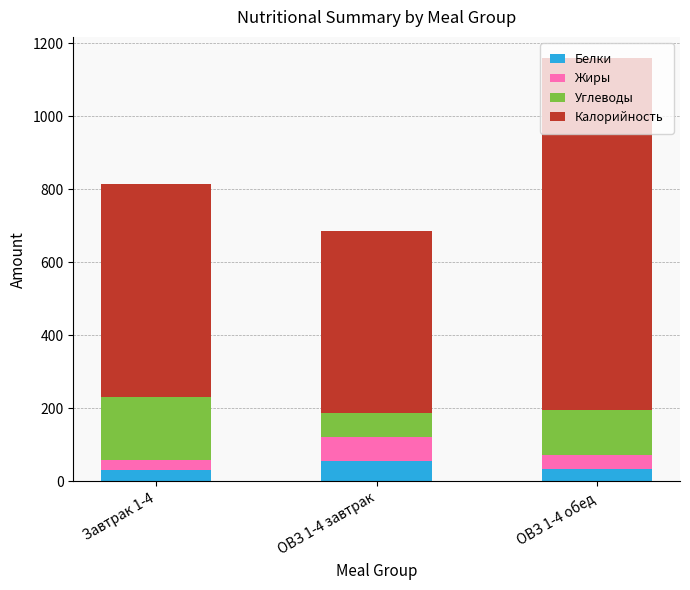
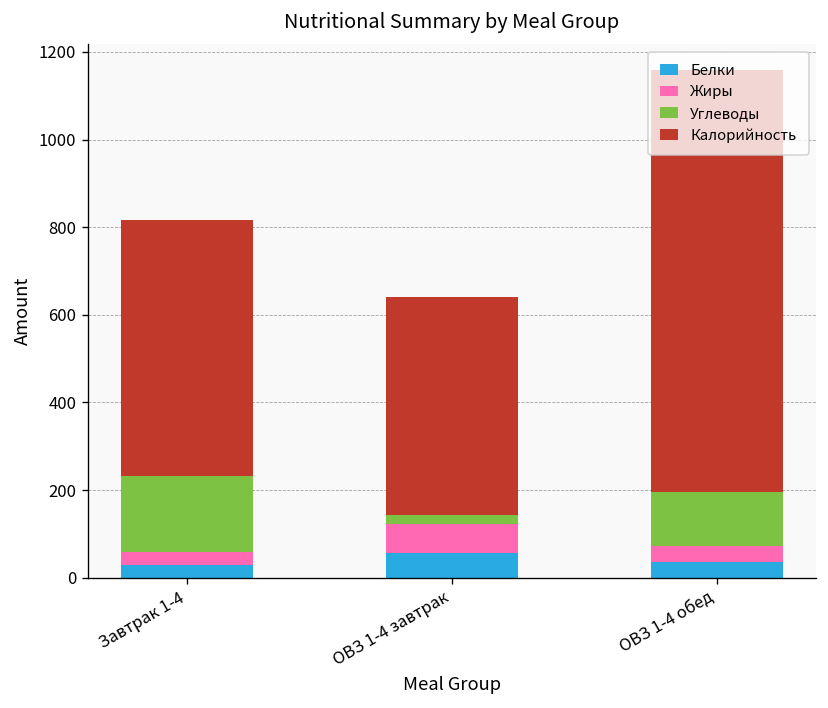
  {
    "Белки": {
      "Завтрак 1-4": 30,
      "ОВЗ 1-4 завтрак": 60,
      "ОВЗ 1-4 обед": 40
    },
    "Жиры": {
      "Завтрак 1-4": 30,
      "ОВЗ 1-4 завтрак": 70,
      "ОВЗ 1-4 обед": 40
    },
    "Углеводы": {
      "Завтрак 1-4": 170,
-     "ОВЗ 1-4 завтрак": 70,
+     "ОВЗ 1-4 завтрак": 20,
      "ОВЗ 1-4 обед": 120
    },
    "Калорийность": {
      "Завтрак 1-4": 580,
      "ОВЗ 1-4 завтрак": 500
    }
  }
